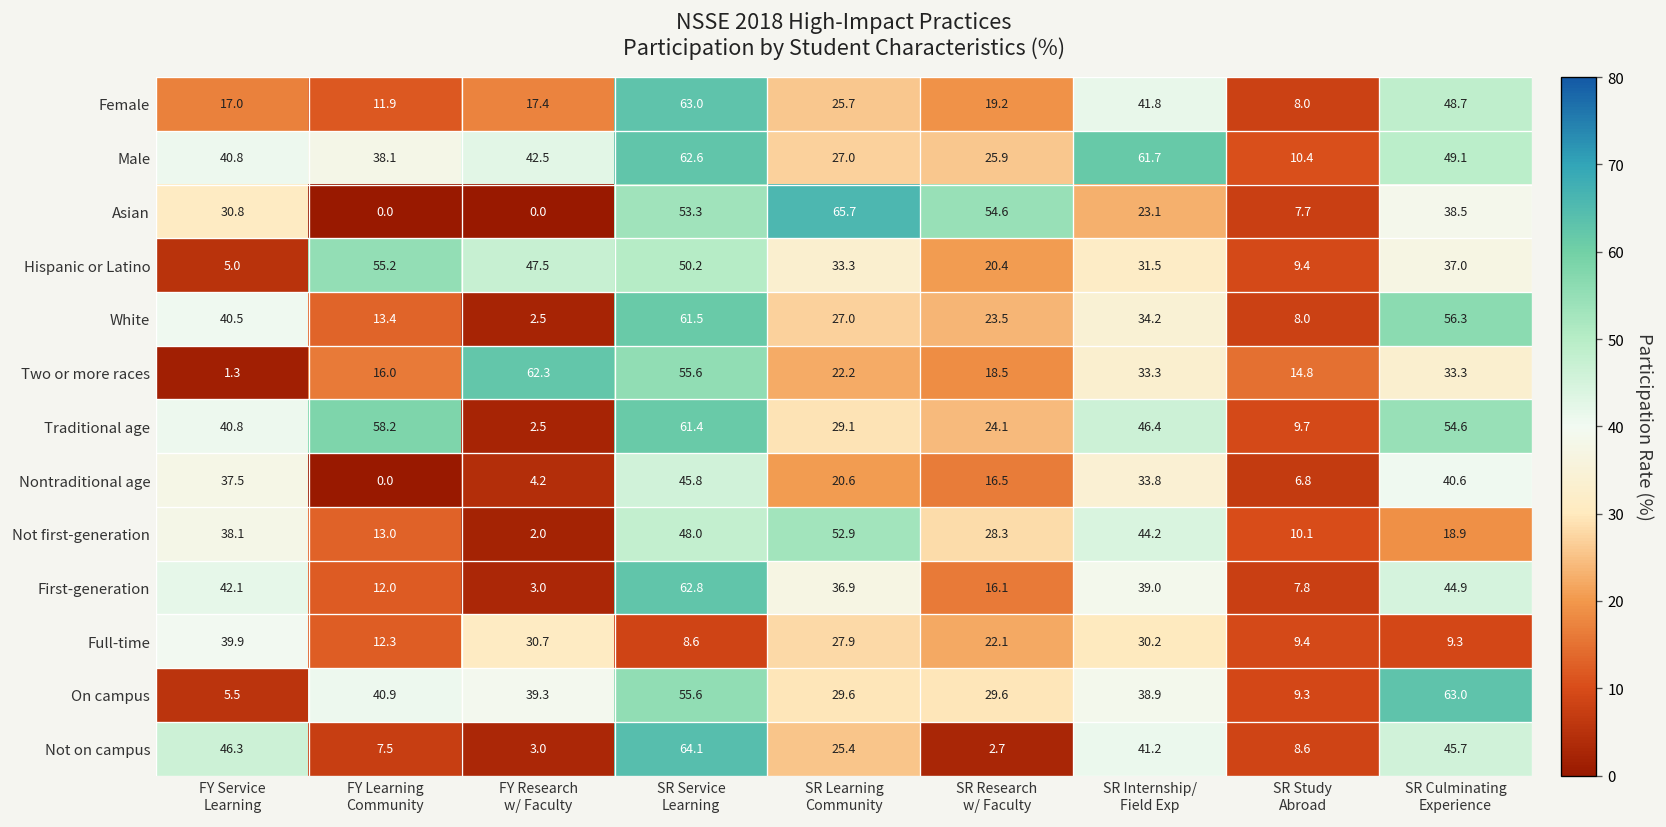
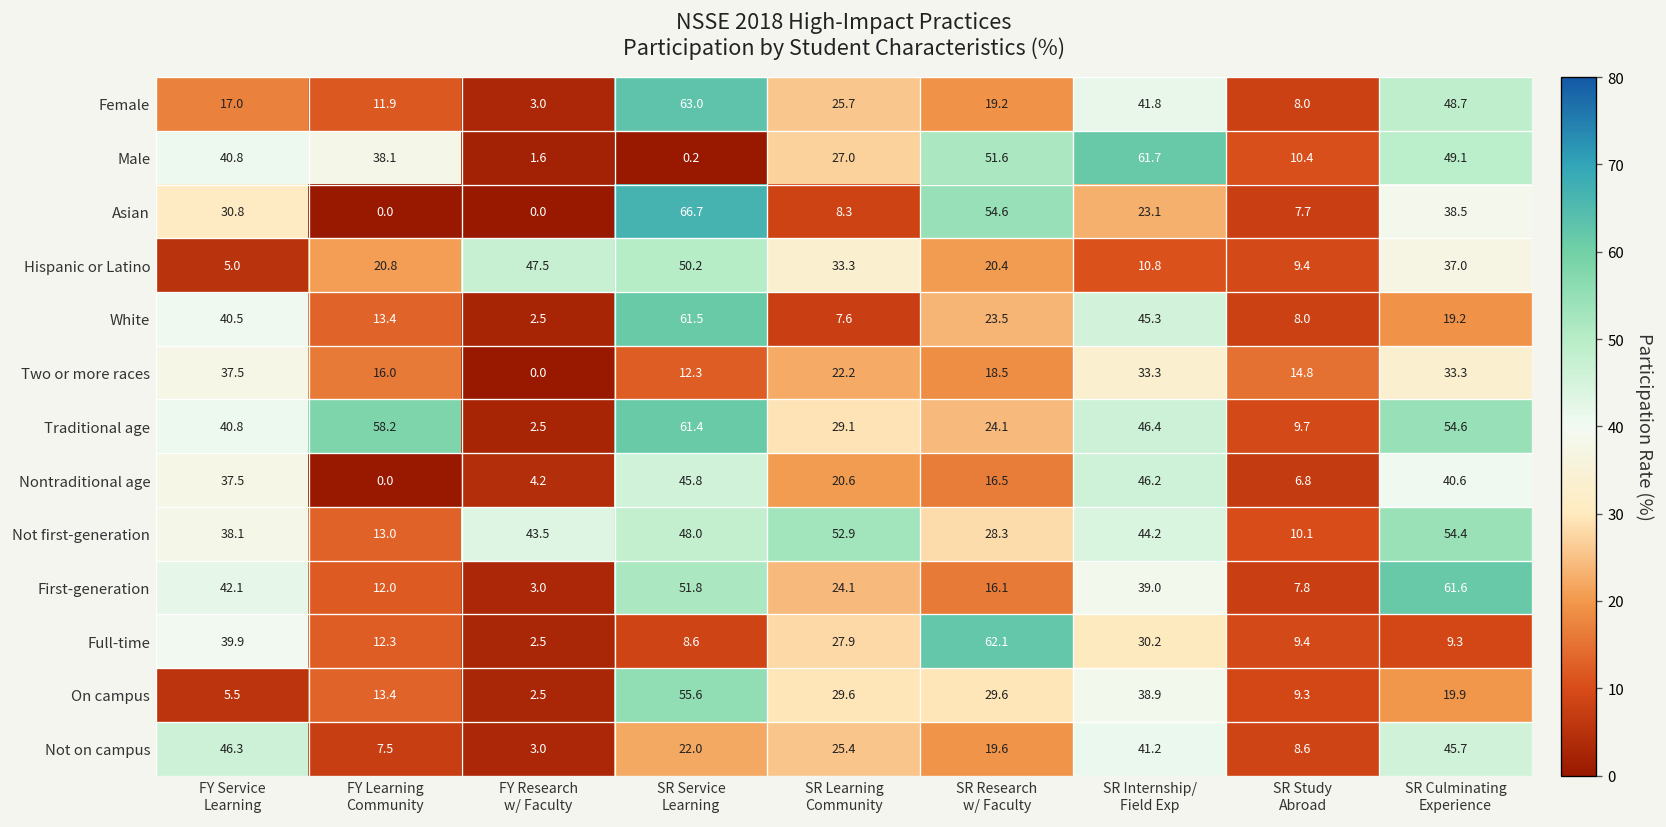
  {
    "Female": {
      "FY Service Learning": 17.0,
      "FY Learning Community": 11.9,
-     "FY Research w/ Faculty": 17.4,
+     "FY Research w/ Faculty": 3.0,
      "SR Service Learning": 63.0,
      "SR Learning Community": 25.7,
      "SR Research w/ Faculty": 19.2,
      "SR Internship/ Field Exp": 41.8,
      "SR Study Abroad": 8.0,
      "SR Culminating Experience": 48.7
    },
    "Male": {
      "FY Service Learning": 40.8,
      "FY Learning Community": 38.1,
-     "FY Research w/ Faculty": 42.5,
-     "SR Service Learning": 62.6,
+     "FY Research w/ Faculty": 1.6,
+     "SR Service Learning": 0.2,
      "SR Learning Community": 27.0,
-     "SR Research w/ Faculty": 25.9,
+     "SR Research w/ Faculty": 51.6,
      "SR Internship/ Field Exp": 61.7,
      "SR Study Abroad": 10.4,
      "SR Culminating Experience": 49.1
    },
    "Asian": {
      "FY Service Learning": 30.8,
      "FY Learning Community": 0.0,
      "FY Research w/ Faculty": 0.0,
-     "SR Service Learning": 53.3,
-     "SR Learning Community": 65.7,
+     "SR Service Learning": 66.7,
+     "SR Learning Community": 8.3,
      "SR Research w/ Faculty": 54.6,
      "SR Internship/ Field Exp": 23.1,
      "SR Study Abroad": 7.7,
      "SR Culminating Experience": 38.5
    },
    "Hispanic or Latino": {
      "FY Service Learning": 5.0,
-     "FY Learning Community": 55.2,
+     "FY Learning Community": 20.8,
      "FY Research w/ Faculty": 47.5,
      "SR Service Learning": 50.2,
      "SR Learning Community": 33.3,
      "SR Research w/ Faculty": 20.4,
-     "SR Internship/ Field Exp": 31.5,
+     "SR Internship/ Field Exp": 10.8,
      "SR Study Abroad": 9.4,
      "SR Culminating Experience": 37.0
    },
    "White": {
      "FY Service Learning": 40.5,
      "FY Learning Community": 13.4,
      "FY Research w/ Faculty": 2.5,
      "SR Service Learning": 61.5,
-     "SR Learning Community": 27.0,
+     "SR Learning Community": 7.6,
      "SR Research w/ Faculty": 23.5,
-     "SR Internship/ Field Exp": 34.2,
+     "SR Internship/ Field Exp": 45.3,
      "SR Study Abroad": 8.0,
-     "SR Culminating Experience": 56.3
+     "SR Culminating Experience": 19.2
    },
    "Two or more races": {
-     "FY Service Learning": 1.3,
+     "FY Service Learning": 37.5,
      "FY Learning Community": 16.0,
-     "FY Research w/ Faculty": 62.3,
-     "SR Service Learning": 55.6,
+     "FY Research w/ Faculty": 0.0,
+     "SR Service Learning": 12.3,
      "SR Learning Community": 22.2,
      "SR Research w/ Faculty": 18.5,
      "SR Internship/ Field Exp": 33.3,
      "SR Study Abroad": 14.8,
      "SR Culminating Experience": 33.3
    },
    "Traditional age": {
      "FY Service Learning": 40.8,
      "FY Learning Community": 58.2,
      "FY Research w/ Faculty": 2.5,
      "SR Service Learning": 61.4,
      "SR Learning Community": 29.1,
      "SR Research w/ Faculty": 24.1,
      "SR Internship/ Field Exp": 46.4,
      "SR Study Abroad": 9.7,
      "SR Culminating Experience": 54.6
    },
    "Nontraditional age": {
      "FY Service Learning": 37.5,
      "FY Learning Community": 0.0,
      "FY Research w/ Faculty": 4.2,
      "SR Service Learning": 45.8,
      "SR Learning Community": 20.6,
      "SR Research w/ Faculty": 16.5,
-     "SR Internship/ Field Exp": 33.8,
+     "SR Internship/ Field Exp": 46.2,
      "SR Study Abroad": 6.8,
      "SR Culminating Experience": 40.6
    },
    "Not first-generation": {
      "FY Service Learning": 38.1,
      "FY Learning Community": 13.0,
-     "FY Research w/ Faculty": 2.0,
+     "FY Research w/ Faculty": 43.5,
      "SR Service Learning": 48.0,
      "SR Learning Community": 52.9,
      "SR Research w/ Faculty": 28.3,
      "SR Internship/ Field Exp": 44.2,
      "SR Study Abroad": 10.1,
-     "SR Culminating Experience": 18.9
+     "SR Culminating Experience": 54.4
    },
    "First-generation": {
      "FY Service Learning": 42.1,
      "FY Learning Community": 12.0,
      "FY Research w/ Faculty": 3.0,
-     "SR Service Learning": 62.8,
-     "SR Learning Community": 36.9,
+     "SR Service Learning": 51.8,
+     "SR Learning Community": 24.1,
      "SR Research w/ Faculty": 16.1,
      "SR Internship/ Field Exp": 39.0,
      "SR Study Abroad": 7.8,
-     "SR Culminating Experience": 44.9
+     "SR Culminating Experience": 61.6
    },
    "Full-time": {
      "FY Service Learning": 39.9,
      "FY Learning Community": 12.3,
-     "FY Research w/ Faculty": 30.7,
+     "FY Research w/ Faculty": 2.5,
      "SR Service Learning": 8.6,
      "SR Learning Community": 27.9,
-     "SR Research w/ Faculty": 22.1,
+     "SR Research w/ Faculty": 62.1,
      "SR Internship/ Field Exp": 30.2,
      "SR Study Abroad": 9.4,
      "SR Culminating Experience": 9.3
    },
    "On campus": {
      "FY Service Learning": 5.5,
-     "FY Learning Community": 40.9,
-     "FY Research w/ Faculty": 39.3,
+     "FY Learning Community": 13.4,
+     "FY Research w/ Faculty": 2.5,
      "SR Service Learning": 55.6,
      "SR Learning Community": 29.6,
      "SR Research w/ Faculty": 29.6,
      "SR Internship/ Field Exp": 38.9,
      "SR Study Abroad": 9.3,
-     "SR Culminating Experience": 63.0
+     "SR Culminating Experience": 19.9
    },
    "Not on campus": {
      "FY Service Learning": 46.3,
      "FY Learning Community": 7.5,
      "FY Research w/ Faculty": 3.0,
-     "SR Service Learning": 64.1,
+     "SR Service Learning": 22.0,
      "SR Learning Community": 25.4,
-     "SR Research w/ Faculty": 2.7,
+     "SR Research w/ Faculty": 19.6,
      "SR Internship/ Field Exp": 41.2,
      "SR Study Abroad": 8.6,
      "SR Culminating Experience": 45.7
    }
  }
